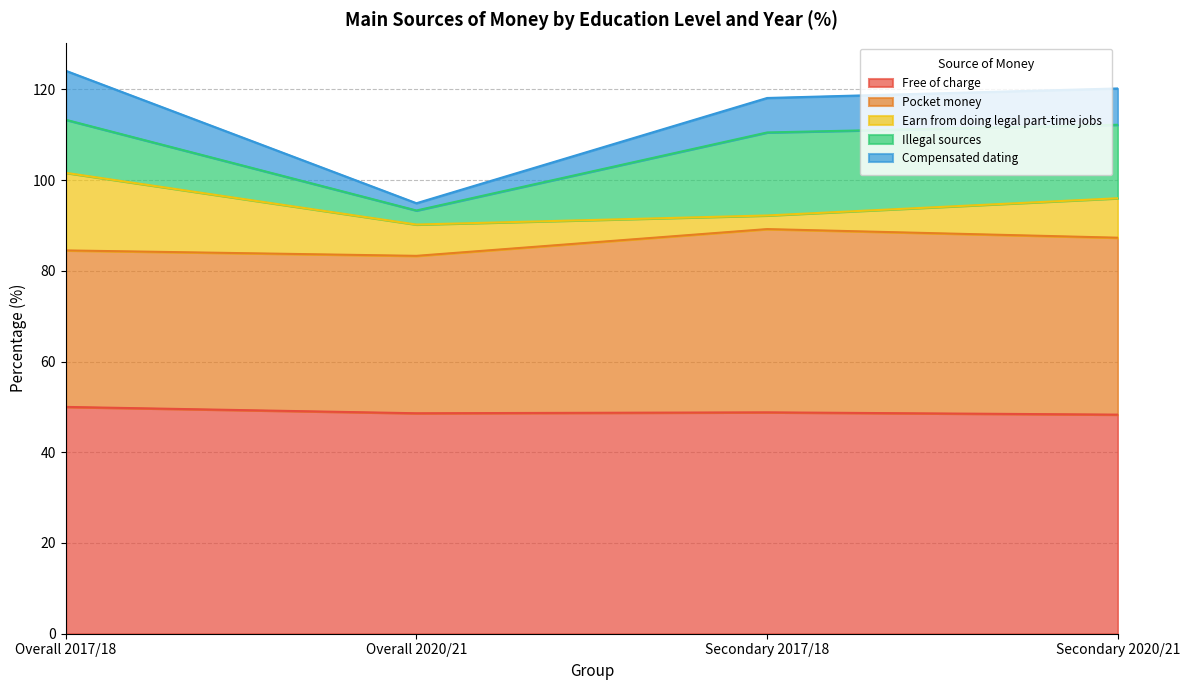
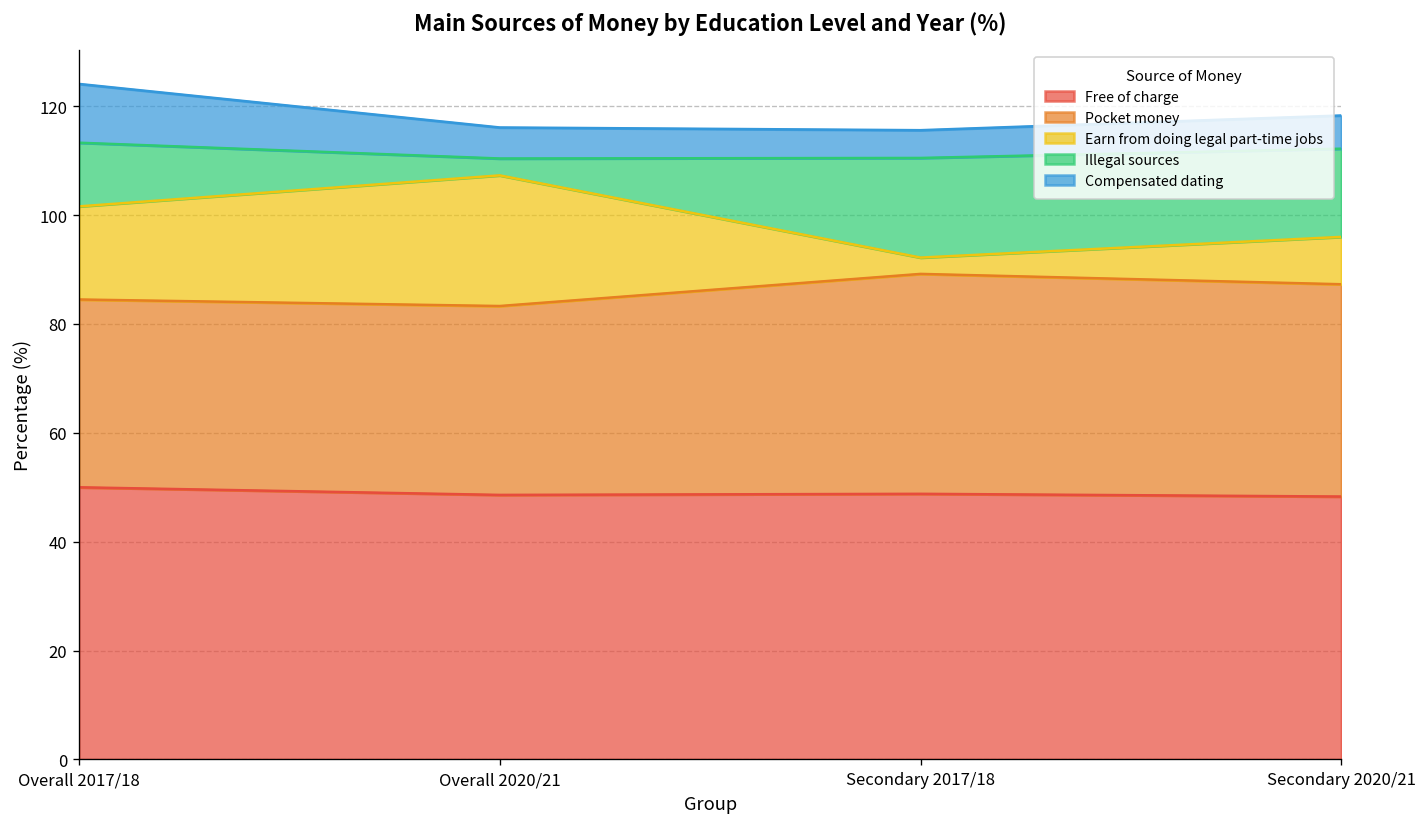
  {
    "Earn from doing legal part-time jobs": {
      "Overall 2017/18": 17,
-     "Overall 2020/21": 7,
+     "Overall 2020/21": 24,
      "Secondary 2017/18": 3,
      "Secondary 2020/21": 9
    },
    "Illegal sources": {
      "Overall 2017/18": 12,
      "Overall 2020/21": 3,
      "Secondary 2017/18": 18,
      "Secondary 2020/21": 16
    },
    "Compensated dating": {
      "Overall 2017/18": 11,
-     "Overall 2020/21": 2,
-     "Secondary 2017/18": 8,
-     "Secondary 2020/21": 8
+     "Overall 2020/21": 6,
+     "Secondary 2017/18": 5,
+     "Secondary 2020/21": 6
    }
  }
